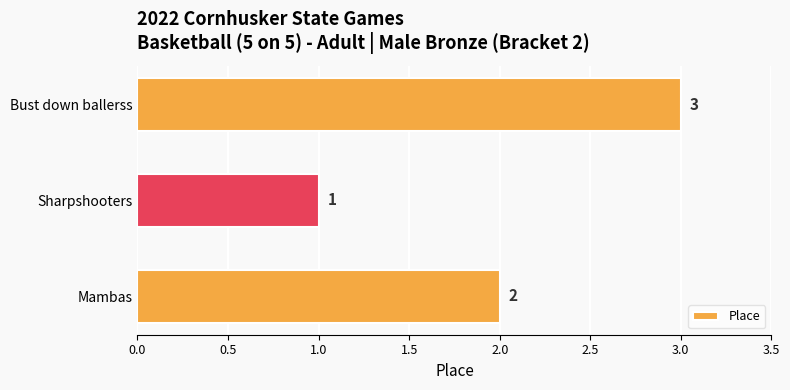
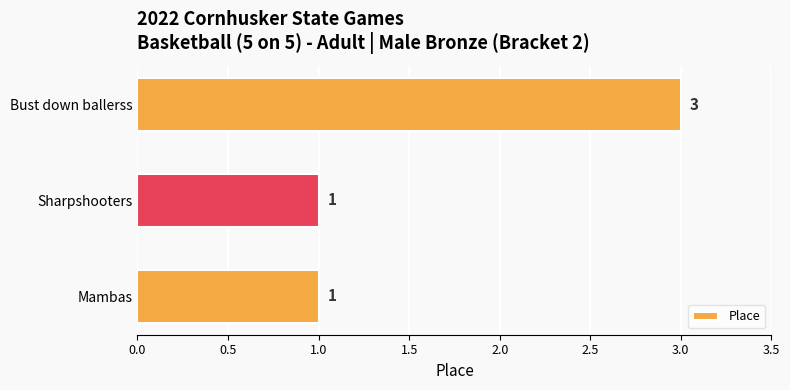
  {
    "Bust down ballerss": 3,
    "Sharpshooters": 1,
-   "Mambas": 2
+   "Mambas": 1
  }
